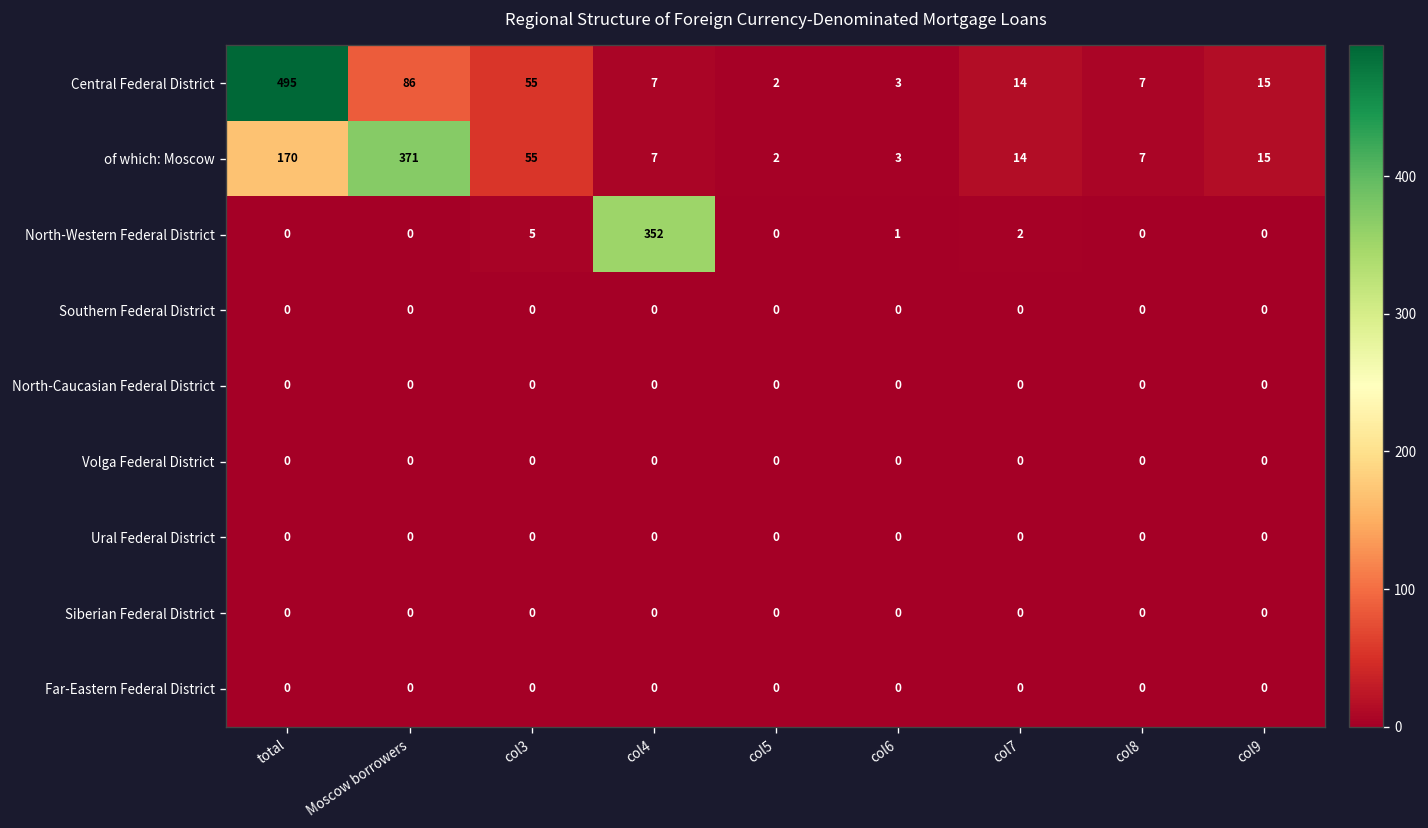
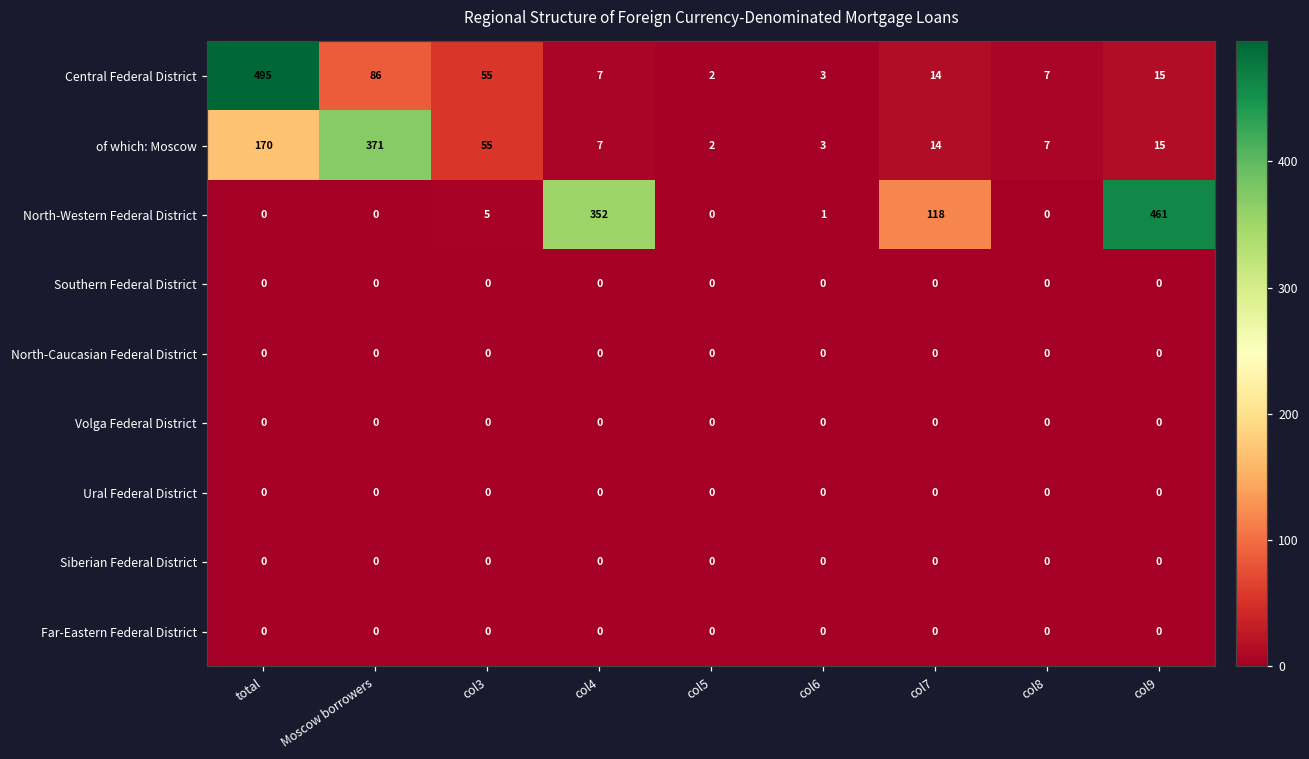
  {
    "Central Federal District": {
      "total": 495,
      "Moscow borrowers": 86,
      "col3": 55,
      "col4": 7,
      "col5": 2,
      "col6": 3,
      "col7": 14,
      "col8": 7,
      "col9": 15
    },
    "of which: Moscow": {
      "total": 170,
      "Moscow borrowers": 371,
      "col3": 55,
      "col4": 7,
      "col5": 2,
      "col6": 3,
      "col7": 14,
      "col8": 7,
      "col9": 15
    },
    "North-Western Federal District": {
      "total": 0,
      "Moscow borrowers": 0,
      "col3": 5,
      "col4": 352,
      "col5": 0,
      "col6": 1,
-     "col7": 2,
+     "col7": 118,
      "col8": 0,
-     "col9": 0
+     "col9": 461
    },
    "Southern Federal District": {
      "total": 0,
      "Moscow borrowers": 0,
      "col3": 0,
      "col4": 0,
      "col5": 0,
      "col6": 0,
      "col7": 0,
      "col8": 0,
      "col9": 0
    },
    "North-Caucasian Federal District": {
      "total": 0,
      "Moscow borrowers": 0,
      "col3": 0,
      "col4": 0,
      "col5": 0,
      "col6": 0,
      "col7": 0,
      "col8": 0,
      "col9": 0
    },
    "Volga Federal District": {
      "total": 0,
      "Moscow borrowers": 0,
      "col3": 0,
      "col4": 0,
      "col5": 0,
      "col6": 0,
      "col7": 0,
      "col8": 0,
      "col9": 0
    },
    "Ural Federal District": {
      "total": 0,
      "Moscow borrowers": 0,
      "col3": 0,
      "col4": 0,
      "col5": 0,
      "col6": 0,
      "col7": 0,
      "col8": 0,
      "col9": 0
    },
    "Siberian Federal District": {
      "total": 0,
      "Moscow borrowers": 0,
      "col3": 0,
      "col4": 0,
      "col5": 0,
      "col6": 0,
      "col7": 0,
      "col8": 0,
      "col9": 0
    },
    "Far-Eastern Federal District": {
      "total": 0,
      "Moscow borrowers": 0,
      "col3": 0,
      "col4": 0,
      "col5": 0,
      "col6": 0,
      "col7": 0,
      "col8": 0,
      "col9": 0
    }
  }
